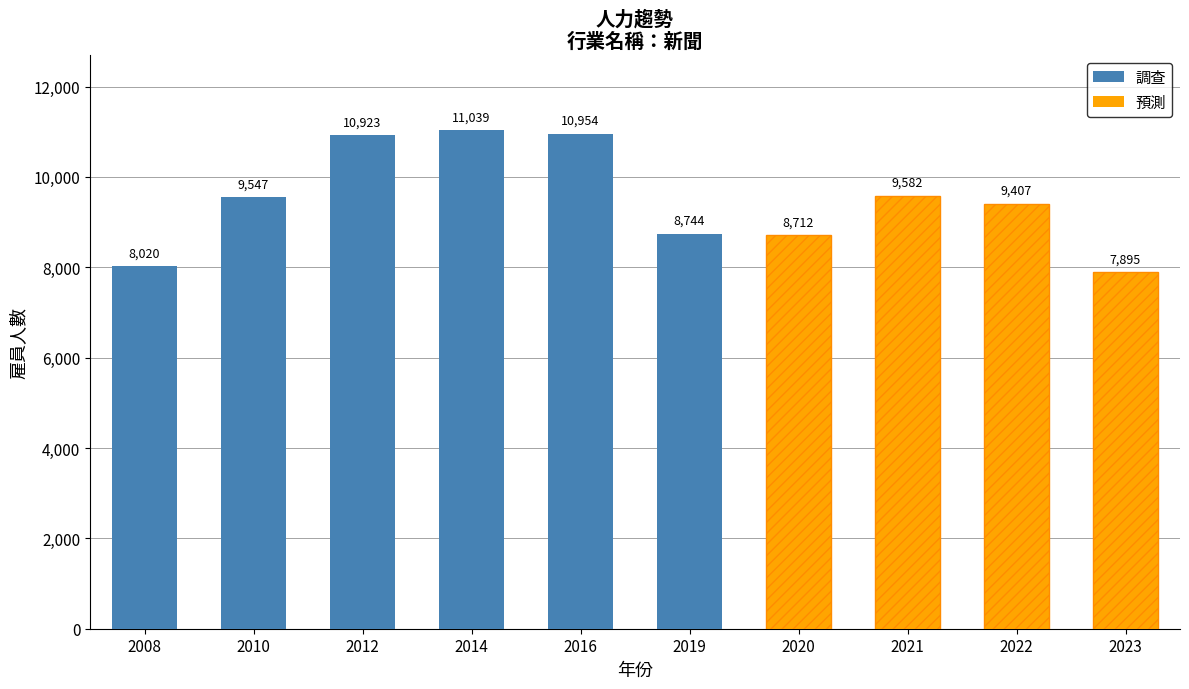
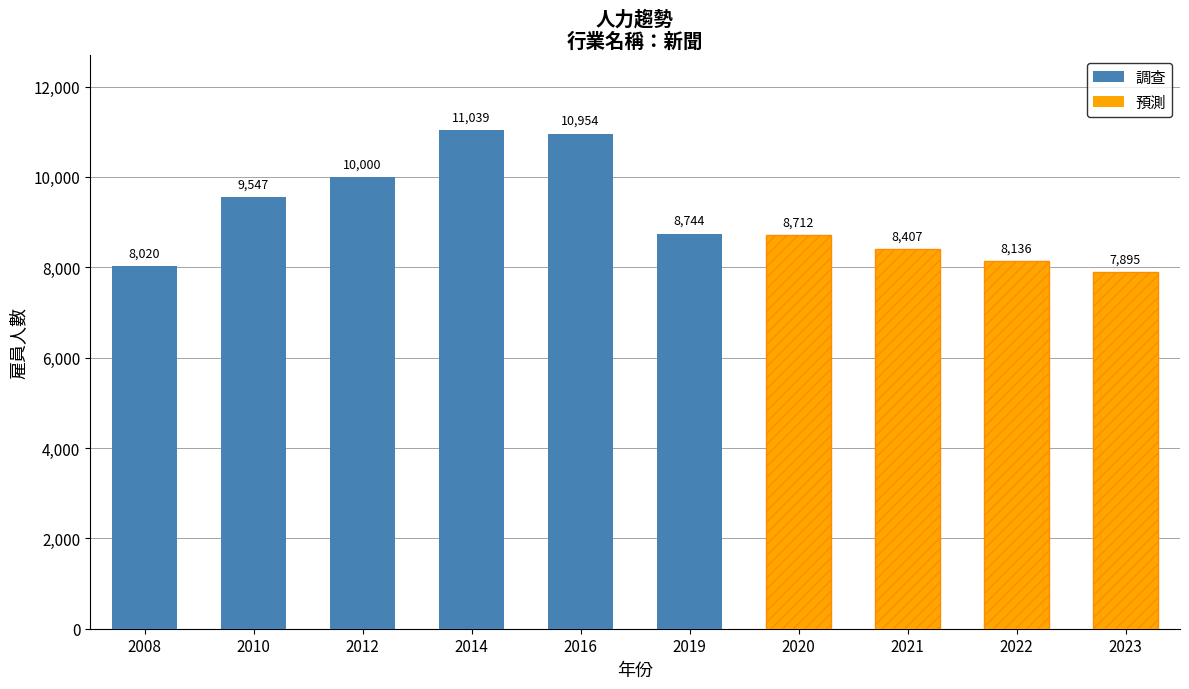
  {
    "調查": {
      "2008": "8,020",
      "2010": "9,547",
-     "2012": "10,923",
+     "2012": "10,000",
      "2014": "11,039",
      "2016": "10,954",
      "2019": "8,744"
    },
    "預測": {
      "2020": "8,712",
-     "2021": "9,582",
-     "2022": "9,407",
+     "2021": "8,407",
+     "2022": "8,136",
      "2023": "7,895"
    }
  }
